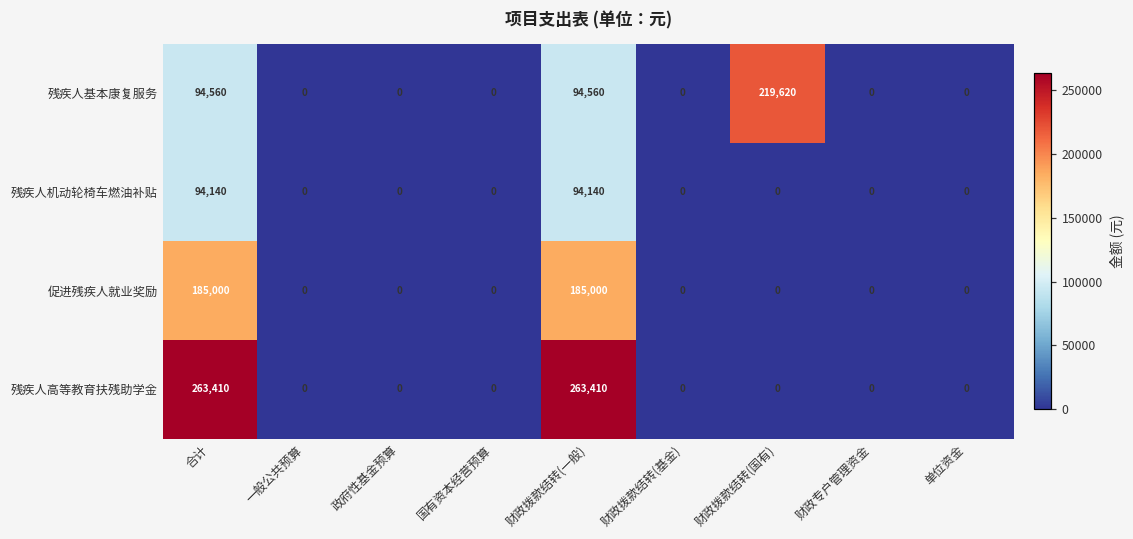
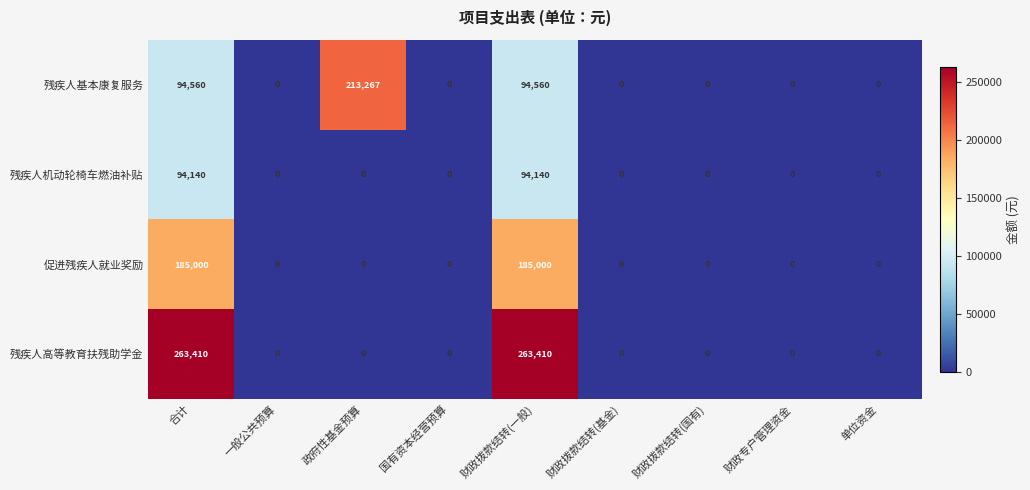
  {
    "残疾人基本康复服务": {
      "合计": "94,560",
      "一般公共预算": "0",
-     "政府性基金预算": "0",
+     "政府性基金预算": "213,267",
      "国有资本经营预算": "0",
      "财政拨款结转(一般)": "94,560",
      "财政拨款结转(基金)": "0",
-     "财政拨款结转(国有)": "219,620",
+     "财政拨款结转(国有)": "0",
      "财政专户管理资金": "0",
      "单位资金": "0"
    },
    "残疾人机动轮椅车燃油补贴": {
      "合计": "94,140",
      "一般公共预算": "0",
      "政府性基金预算": "0",
      "国有资本经营预算": "0",
      "财政拨款结转(一般)": "94,140",
      "财政拨款结转(基金)": "0",
      "财政拨款结转(国有)": "0",
      "财政专户管理资金": "0",
      "单位资金": "0"
    },
    "促进残疾人就业奖励": {
      "合计": "185,000",
      "一般公共预算": "0",
      "政府性基金预算": "0",
      "国有资本经营预算": "0",
      "财政拨款结转(一般)": "185,000",
      "财政拨款结转(基金)": "0",
      "财政拨款结转(国有)": "0",
      "财政专户管理资金": "0",
      "单位资金": "0"
    },
    "残疾人高等教育扶残助学金": {
      "合计": "263,410",
      "一般公共预算": "0",
      "政府性基金预算": "0",
      "国有资本经营预算": "0",
      "财政拨款结转(一般)": "263,410",
      "财政拨款结转(基金)": "0",
      "财政拨款结转(国有)": "0",
      "财政专户管理资金": "0",
      "单位资金": "0"
    }
  }
